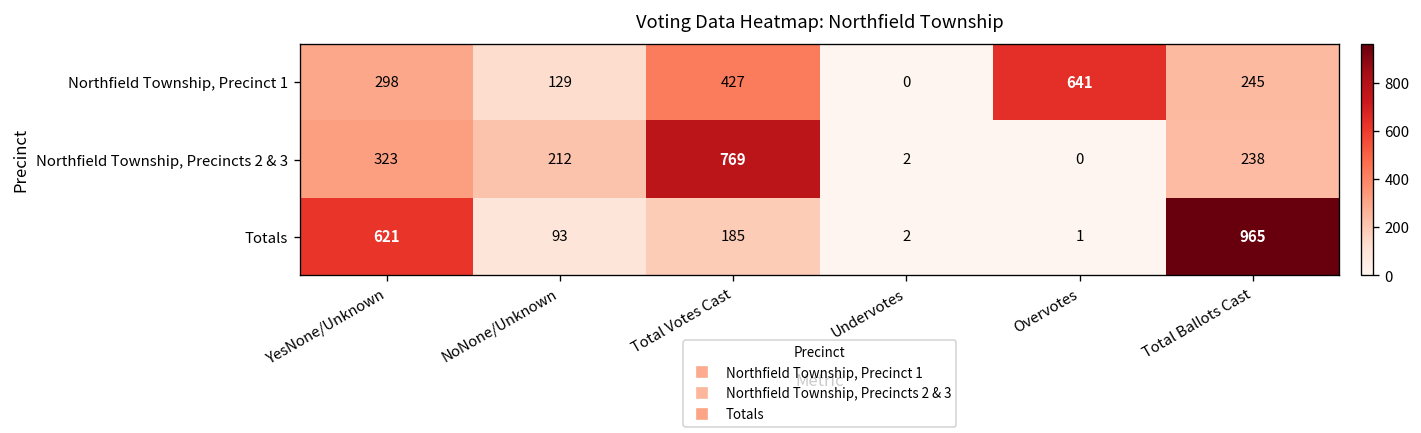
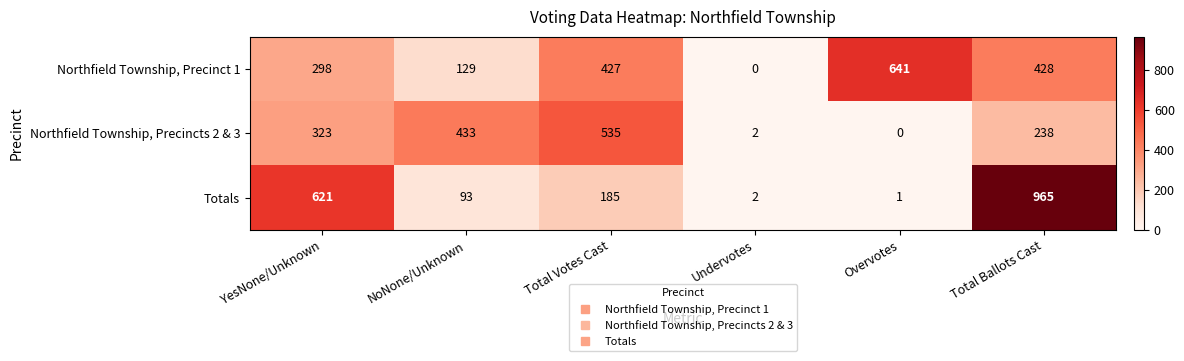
  {
    "Northfield Township, Precinct 1": {
      "YesNone/Unknown": 298,
      "NoNone/Unknown": 129,
      "Total Votes Cast": 427,
      "Undervotes": 0,
      "Overvotes": 641,
-     "Total Ballots Cast": 245
+     "Total Ballots Cast": 428
    },
    "Northfield Township, Precincts 2 & 3": {
      "YesNone/Unknown": 323,
-     "NoNone/Unknown": 212,
-     "Total Votes Cast": 769,
+     "NoNone/Unknown": 433,
+     "Total Votes Cast": 535,
      "Undervotes": 2,
      "Overvotes": 0,
      "Total Ballots Cast": 238
    },
    "Totals": {
      "YesNone/Unknown": 621,
      "NoNone/Unknown": 93,
      "Total Votes Cast": 185,
      "Undervotes": 2,
      "Overvotes": 1,
      "Total Ballots Cast": 965
    }
  }
